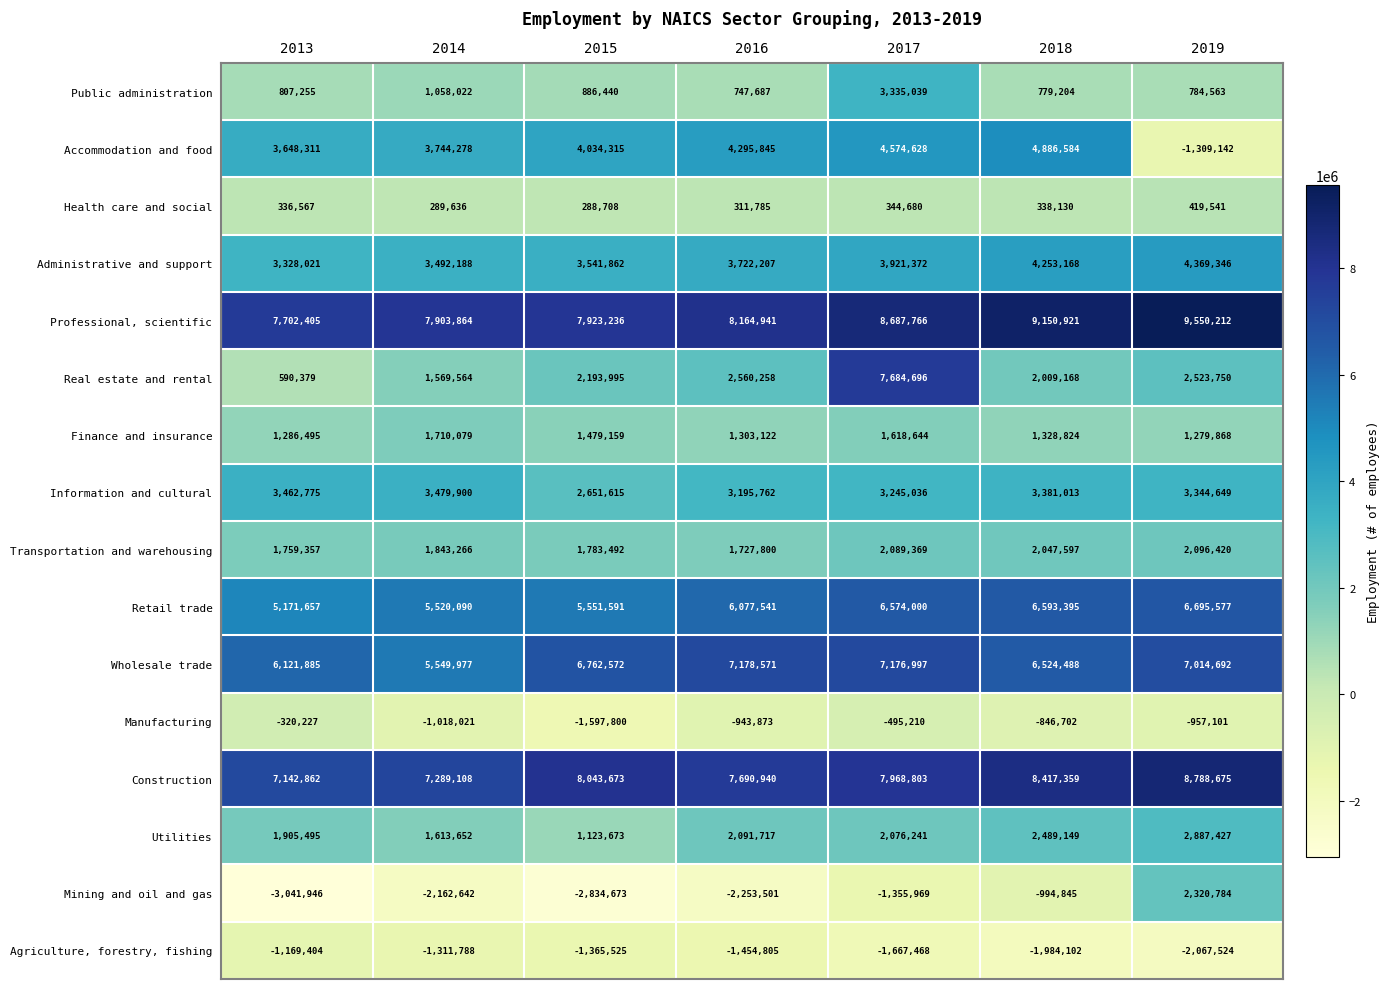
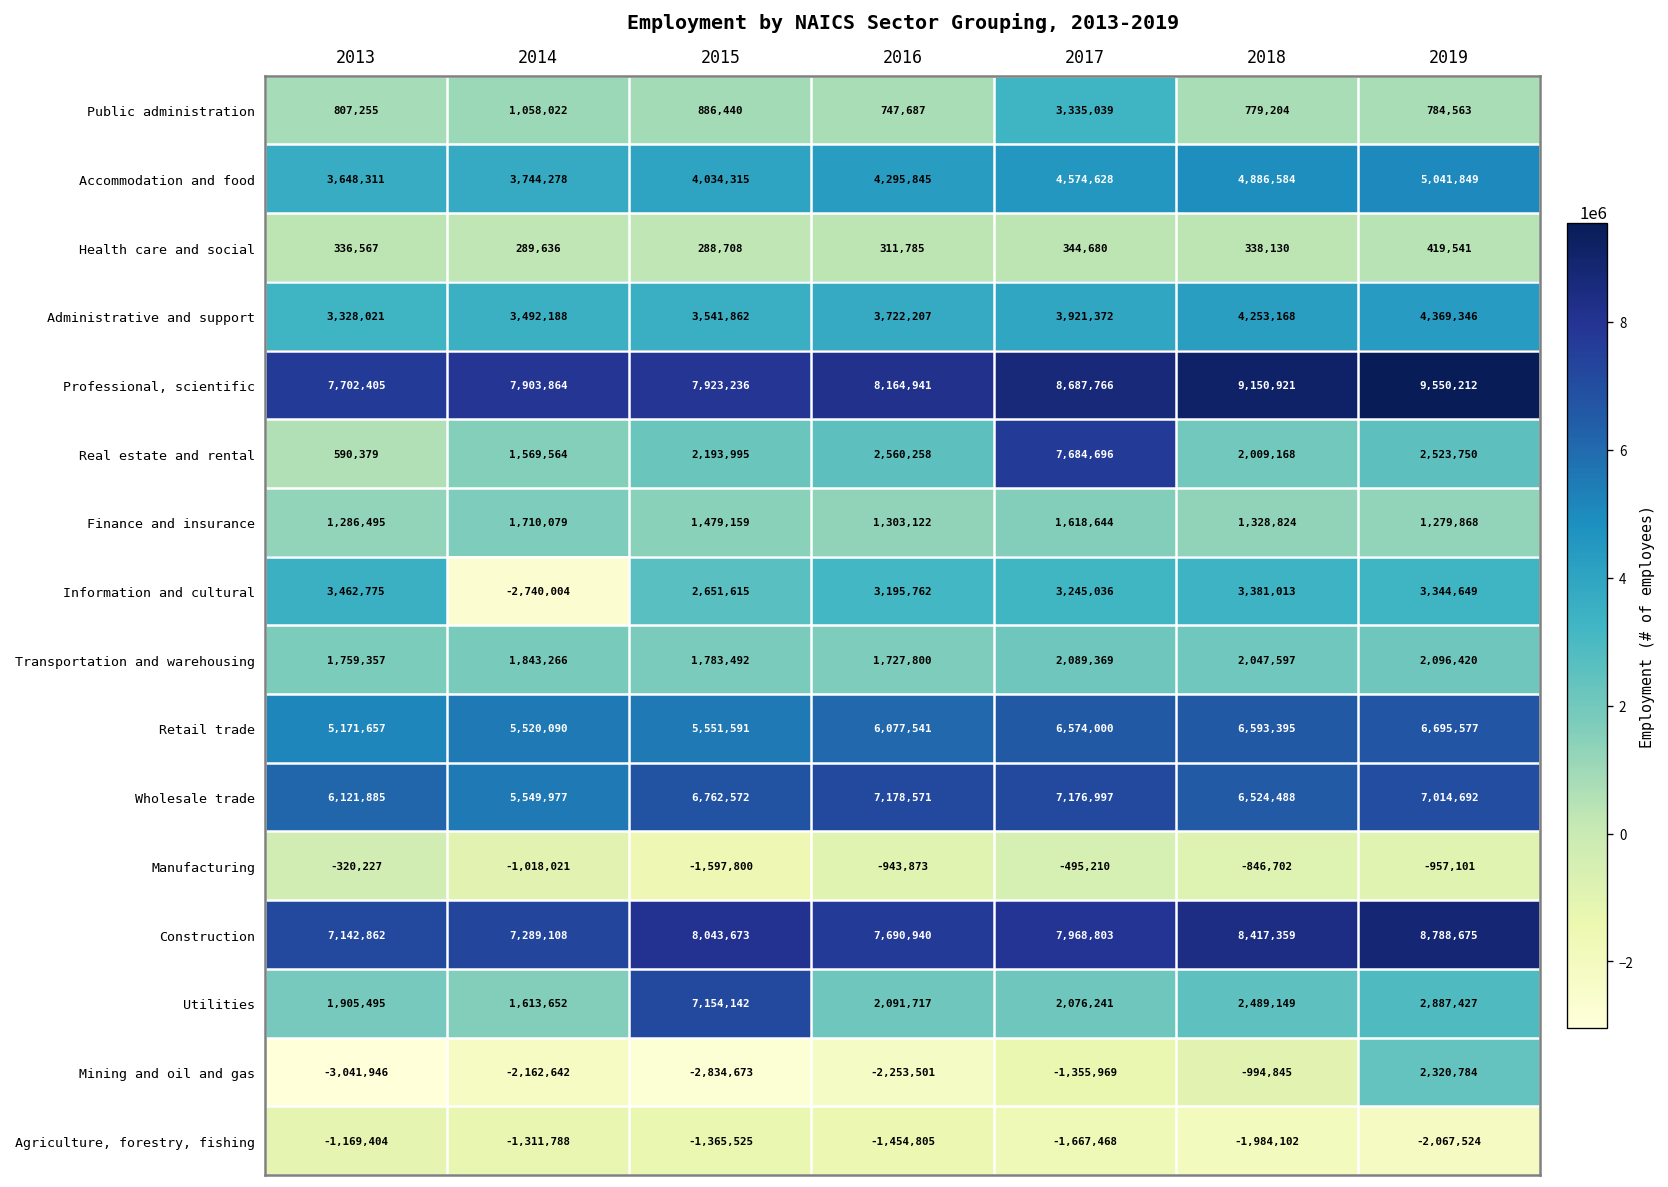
  {
    "Public administration": {
      "2013": "807,255",
      "2014": "1,058,022",
      "2015": "886,440",
      "2016": "747,687",
      "2017": "3,335,039",
      "2018": "779,204",
      "2019": "784,563"
    },
    "Accommodation and food": {
      "2013": "3,648,311",
      "2014": "3,744,278",
      "2015": "4,034,315",
      "2016": "4,295,845",
      "2017": "4,574,628",
      "2018": "4,886,584",
-     "2019": "-1,309,142"
+     "2019": "5,041,849"
    },
    "Health care and social": {
      "2013": "336,567",
      "2014": "289,636",
      "2015": "288,708",
      "2016": "311,785",
      "2017": "344,680",
      "2018": "338,130",
      "2019": "419,541"
    },
    "Administrative and support": {
      "2013": "3,328,021",
      "2014": "3,492,188",
      "2015": "3,541,862",
      "2016": "3,722,207",
      "2017": "3,921,372",
      "2018": "4,253,168",
      "2019": "4,369,346"
    },
    "Professional, scientific": {
      "2013": "7,702,405",
      "2014": "7,903,864",
      "2015": "7,923,236",
      "2016": "8,164,941",
      "2017": "8,687,766",
      "2018": "9,150,921",
      "2019": "9,550,212"
    },
    "Real estate and rental": {
      "2013": "590,379",
      "2014": "1,569,564",
      "2015": "2,193,995",
      "2016": "2,560,258",
      "2017": "7,684,696",
      "2018": "2,009,168",
      "2019": "2,523,750"
    },
    "Finance and insurance": {
      "2013": "1,286,495",
      "2014": "1,710,079",
      "2015": "1,479,159",
      "2016": "1,303,122",
      "2017": "1,618,644",
      "2018": "1,328,824",
      "2019": "1,279,868"
    },
    "Information and cultural": {
      "2013": "3,462,775",
-     "2014": "3,479,900",
+     "2014": "-2,740,004",
      "2015": "2,651,615",
      "2016": "3,195,762",
      "2017": "3,245,036",
      "2018": "3,381,013",
      "2019": "3,344,649"
    },
    "Transportation and warehousing": {
      "2013": "1,759,357",
      "2014": "1,843,266",
      "2015": "1,783,492",
      "2016": "1,727,800",
      "2017": "2,089,369",
      "2018": "2,047,597",
      "2019": "2,096,420"
    },
    "Retail trade": {
      "2013": "5,171,657",
      "2014": "5,520,090",
      "2015": "5,551,591",
      "2016": "6,077,541",
      "2017": "6,574,000",
      "2018": "6,593,395",
      "2019": "6,695,577"
    },
    "Wholesale trade": {
      "2013": "6,121,885",
      "2014": "5,549,977",
      "2015": "6,762,572",
      "2016": "7,178,571",
      "2017": "7,176,997",
      "2018": "6,524,488",
      "2019": "7,014,692"
    },
    "Manufacturing": {
      "2013": "-320,227",
      "2014": "-1,018,021",
      "2015": "-1,597,800",
      "2016": "-943,873",
      "2017": "-495,210",
      "2018": "-846,702",
      "2019": "-957,101"
    },
    "Construction": {
      "2013": "7,142,862",
      "2014": "7,289,108",
      "2015": "8,043,673",
      "2016": "7,690,940",
      "2017": "7,968,803",
      "2018": "8,417,359",
      "2019": "8,788,675"
    },
    "Utilities": {
      "2013": "1,905,495",
      "2014": "1,613,652",
-     "2015": "1,123,673",
+     "2015": "7,154,142",
      "2016": "2,091,717",
      "2017": "2,076,241",
      "2018": "2,489,149",
      "2019": "2,887,427"
    },
    "Mining and oil and gas": {
      "2013": "-3,041,946",
      "2014": "-2,162,642",
      "2015": "-2,834,673",
      "2016": "-2,253,501",
      "2017": "-1,355,969",
      "2018": "-994,845",
      "2019": "2,320,784"
    },
    "Agriculture, forestry, fishing": {
      "2013": "-1,169,404",
      "2014": "-1,311,788",
      "2015": "-1,365,525",
      "2016": "-1,454,805",
      "2017": "-1,667,468",
      "2018": "-1,984,102",
      "2019": "-2,067,524"
    }
  }
